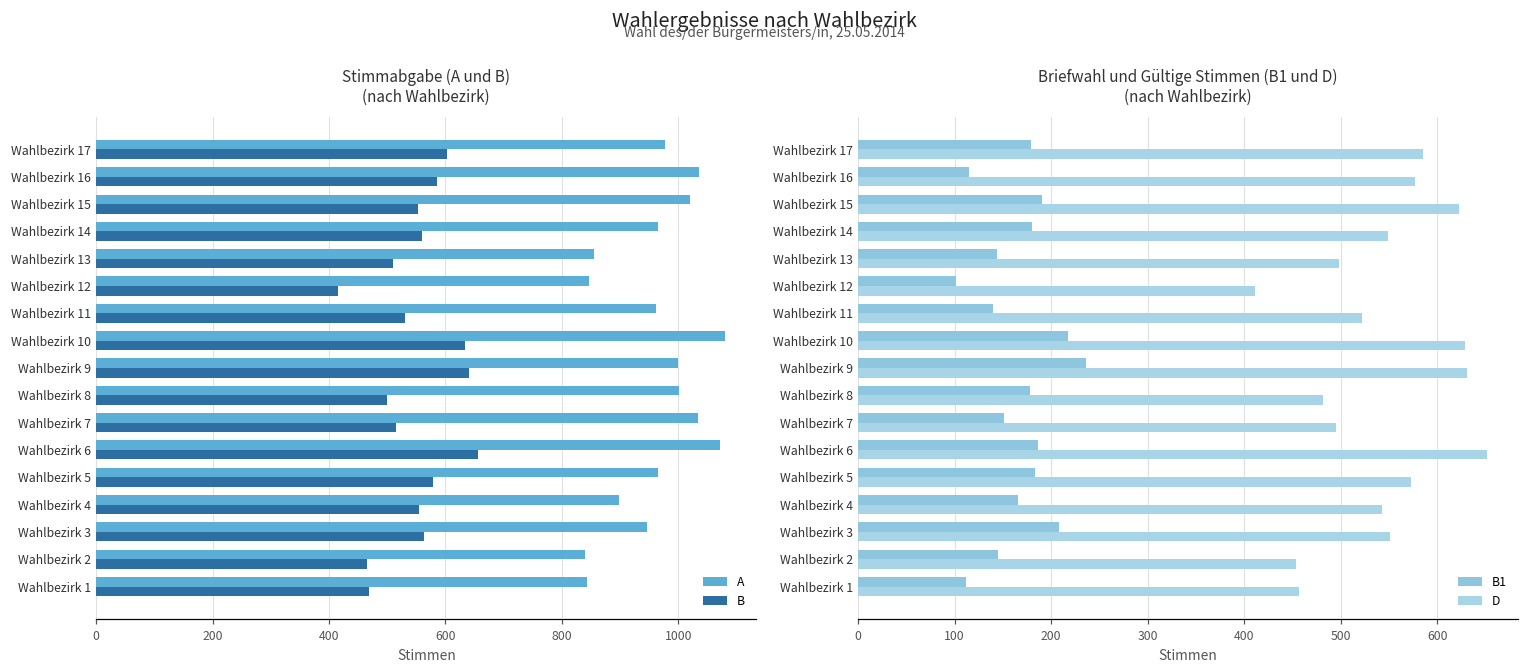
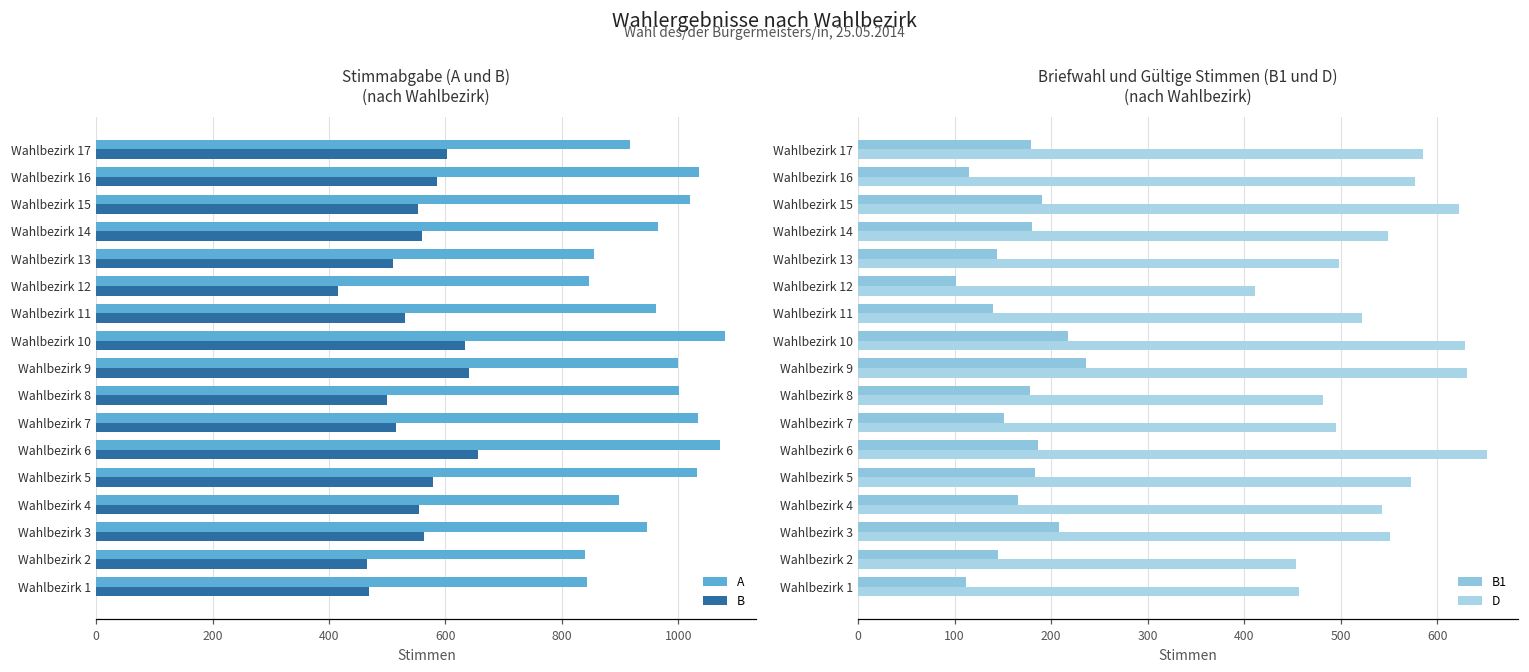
  {
    "Stimmabgabe (A und B) (nach Wahlbezirk)": {
      "A": {
-       "Wahlbezirk 17": 980,
+       "Wahlbezirk 17": 920,
        "Wahlbezirk 16": 1040,
        "Wahlbezirk 15": 1020,
        "Wahlbezirk 14": 970,
        "Wahlbezirk 13": 860,
        "Wahlbezirk 12": 850,
        "Wahlbezirk 11": 960,
        "Wahlbezirk 10": 1080,
        "Wahlbezirk 9": 1000,
        "Wahlbezirk 8": 1000,
        "Wahlbezirk 7": 1030,
        "Wahlbezirk 6": 1070,
-       "Wahlbezirk 5": 970,
+       "Wahlbezirk 5": 1030,
        "Wahlbezirk 4": 900,
        "Wahlbezirk 3": 950,
        "Wahlbezirk 2": 840,
        "Wahlbezirk 1": 840
      },
      "B": {
        "Wahlbezirk 17": 600,
        "Wahlbezirk 16": 590,
        "Wahlbezirk 15": 550,
        "Wahlbezirk 14": 560,
        "Wahlbezirk 13": 510,
        "Wahlbezirk 12": 420,
        "Wahlbezirk 11": 530,
        "Wahlbezirk 10": 630,
        "Wahlbezirk 9": 640,
        "Wahlbezirk 8": 500,
        "Wahlbezirk 7": 520,
        "Wahlbezirk 6": 660,
        "Wahlbezirk 5": 580,
        "Wahlbezirk 4": 560,
        "Wahlbezirk 3": 560,
        "Wahlbezirk 2": 470,
        "Wahlbezirk 1": 470
      }
    }
  }
